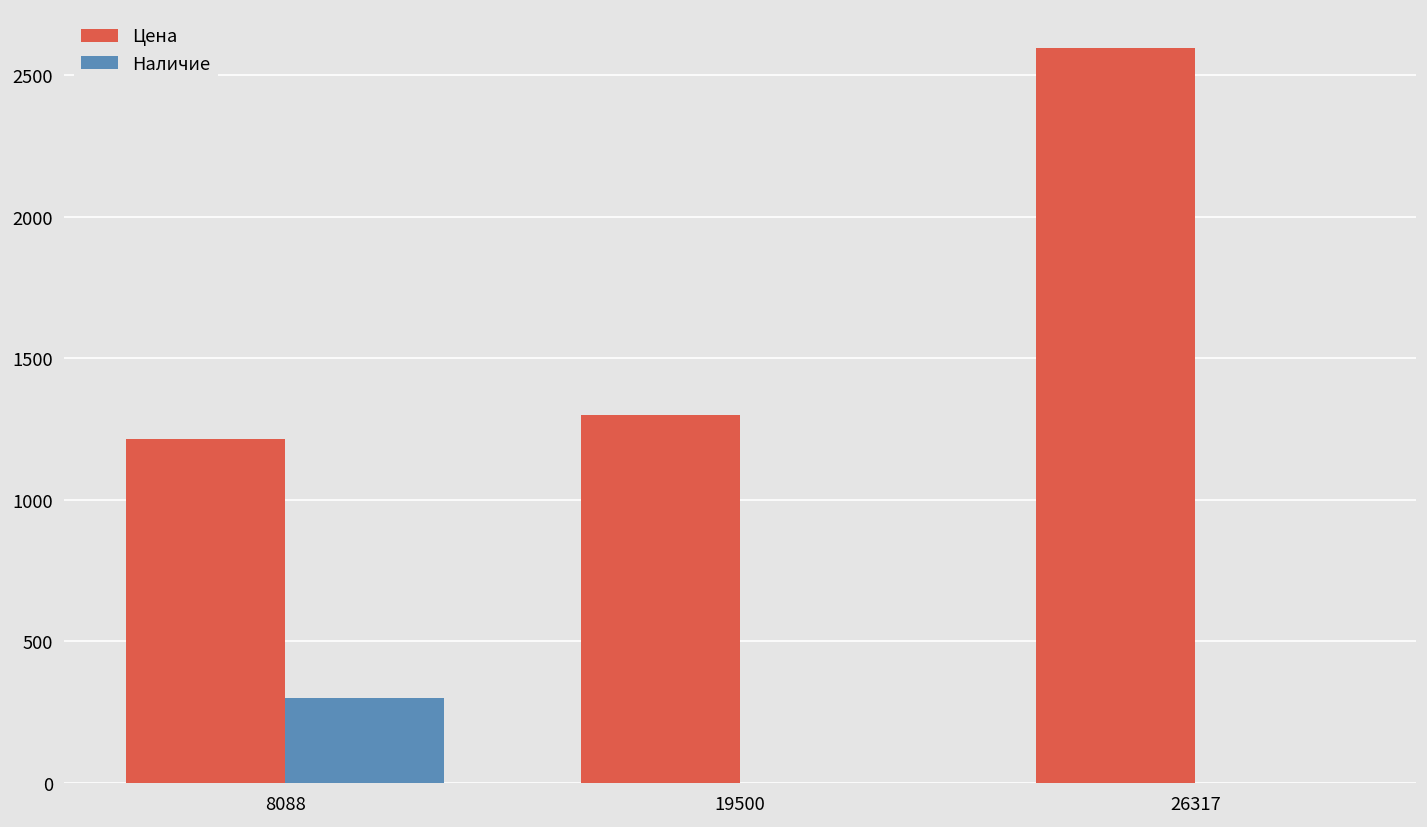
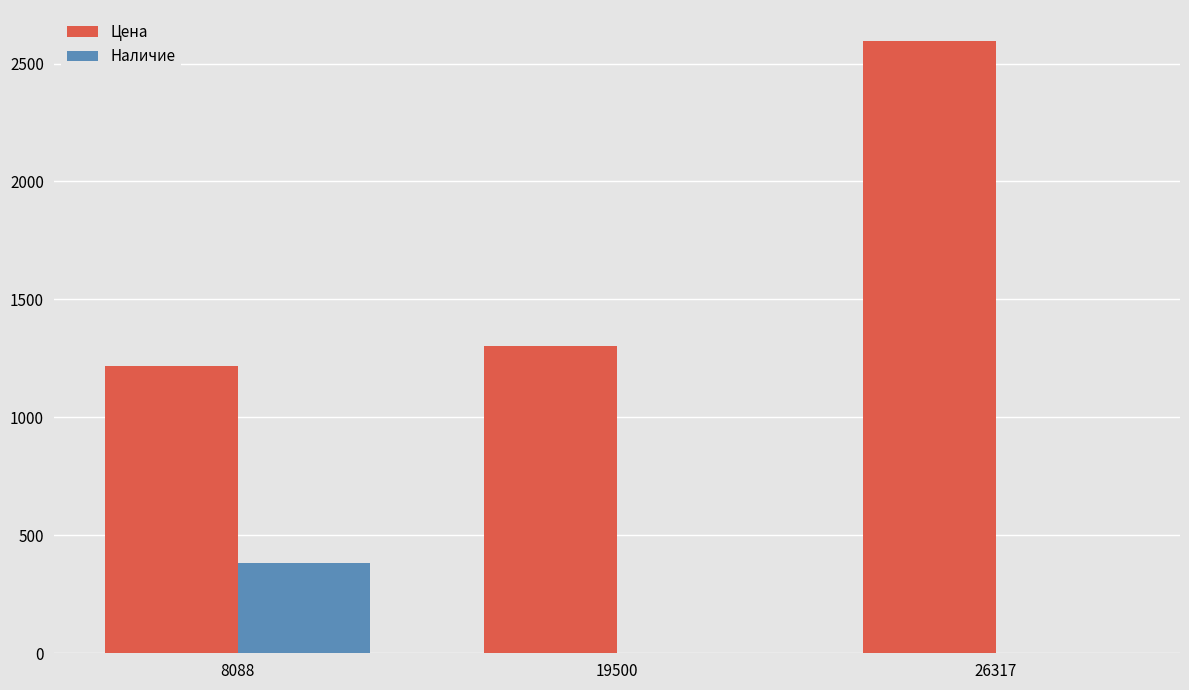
  {
    "Цена": {
      "8088": 1220,
      "19500": 1300,
      "26317": 2600
    },
    "Наличие": {
-     "8088": 300,
+     "8088": 380,
      "19500": 0,
      "26317": 0
    }
  }
